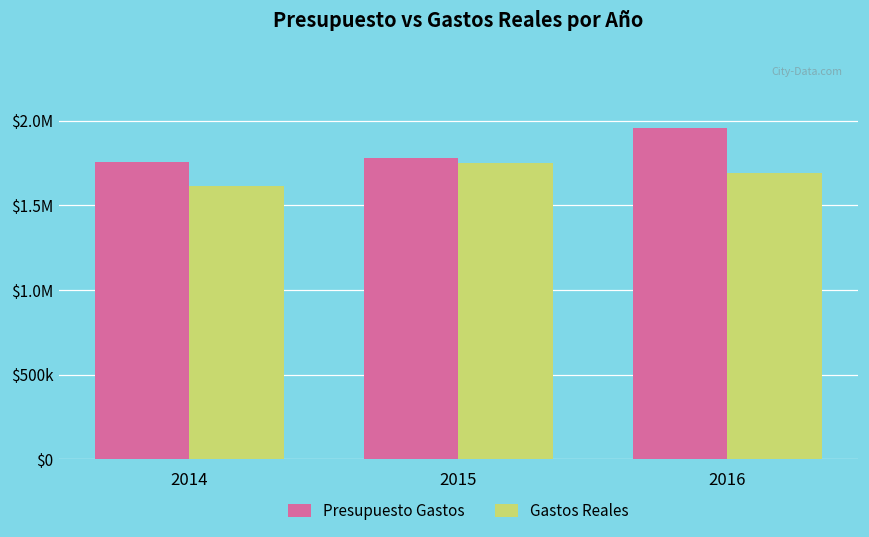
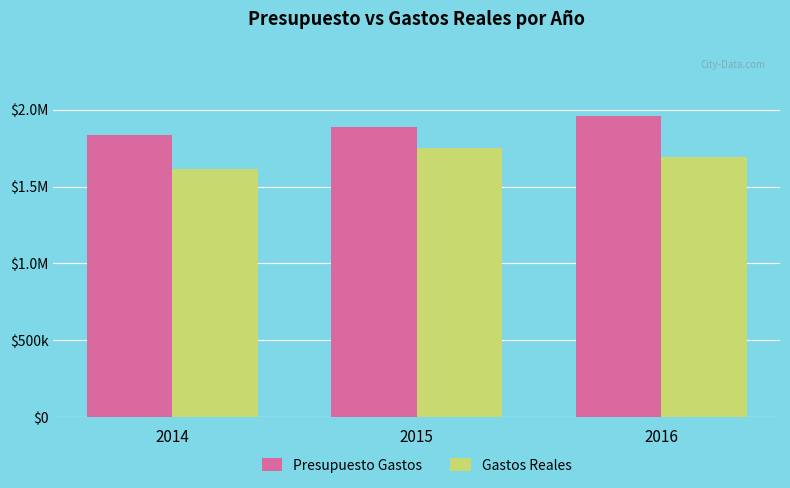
  {
    "Presupuesto Gastos": {
-     "2014": "$1760000",
-     "2015": "$1780000",
+     "2014": "$1830000",
+     "2015": "$1880000",
      "2016": "$1960000"
    },
    "Gastos Reales": {
      "2014": "$1610000",
      "2015": "$1750000",
      "2016": "$1690000"
    }
  }
